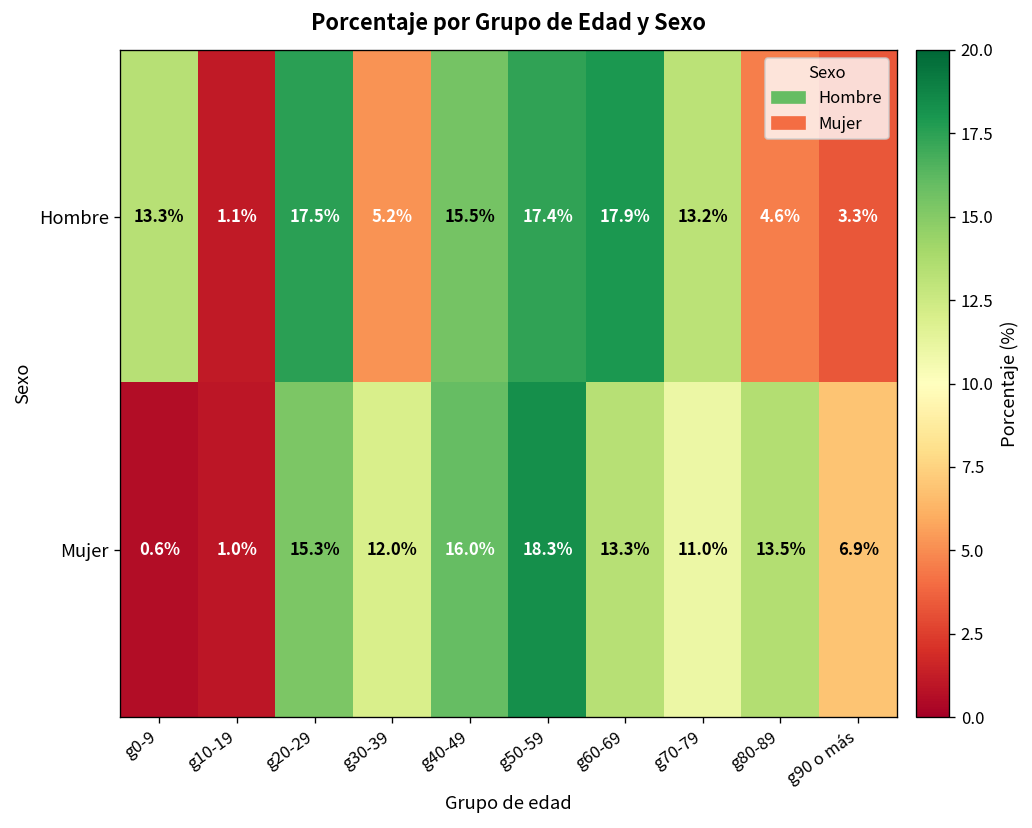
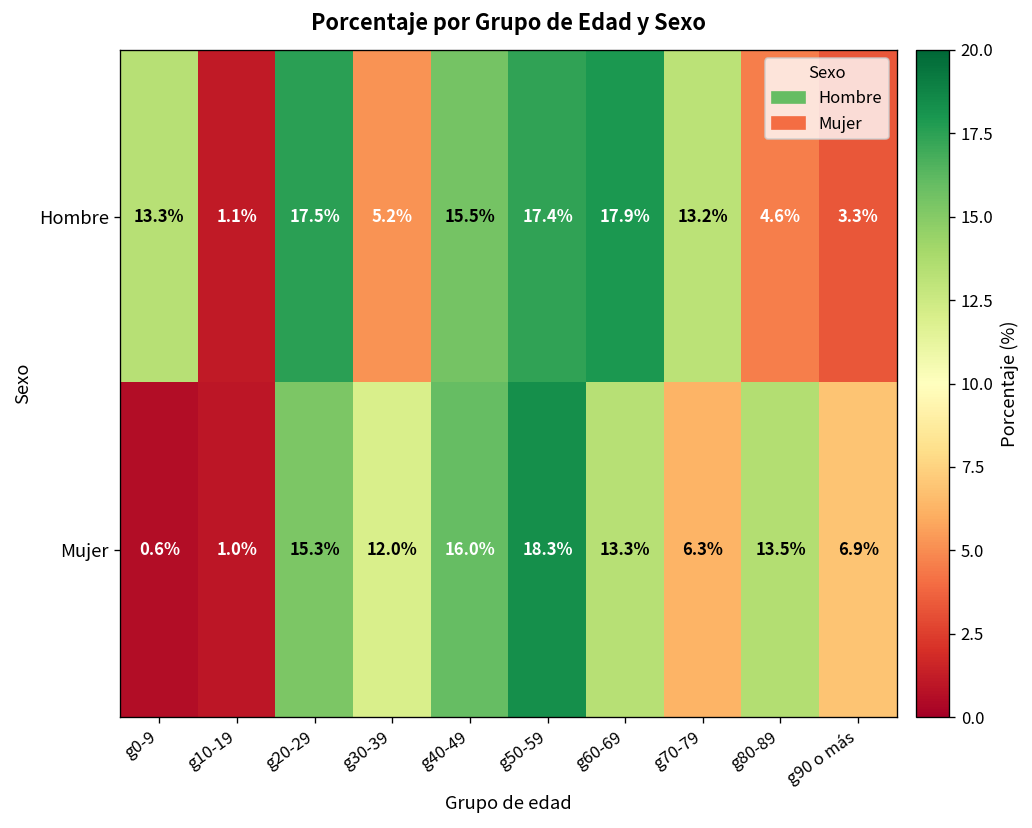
  {
    "Hombre": {
      "g0-9": "13.3%",
      "g10-19": "1.1%",
      "g20-29": "17.5%",
      "g30-39": "5.2%",
      "g40-49": "15.5%",
      "g50-59": "17.4%",
      "g60-69": "17.9%",
      "g70-79": "13.2%",
      "g80-89": "4.6%",
      "g90 o más": "3.3%"
    },
    "Mujer": {
      "g0-9": "0.6%",
      "g10-19": "1.0%",
      "g20-29": "15.3%",
      "g30-39": "12.0%",
      "g40-49": "16.0%",
      "g50-59": "18.3%",
      "g60-69": "13.3%",
-     "g70-79": "11.0%",
+     "g70-79": "6.3%",
      "g80-89": "13.5%",
      "g90 o más": "6.9%"
    }
  }
